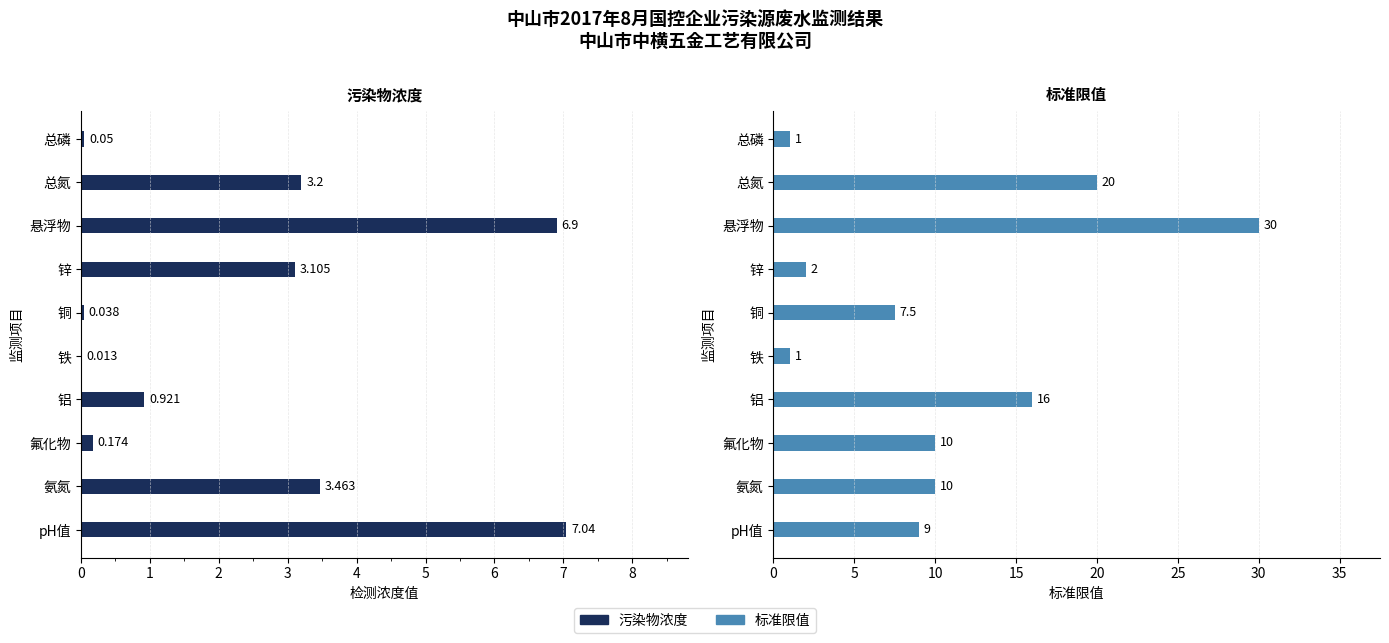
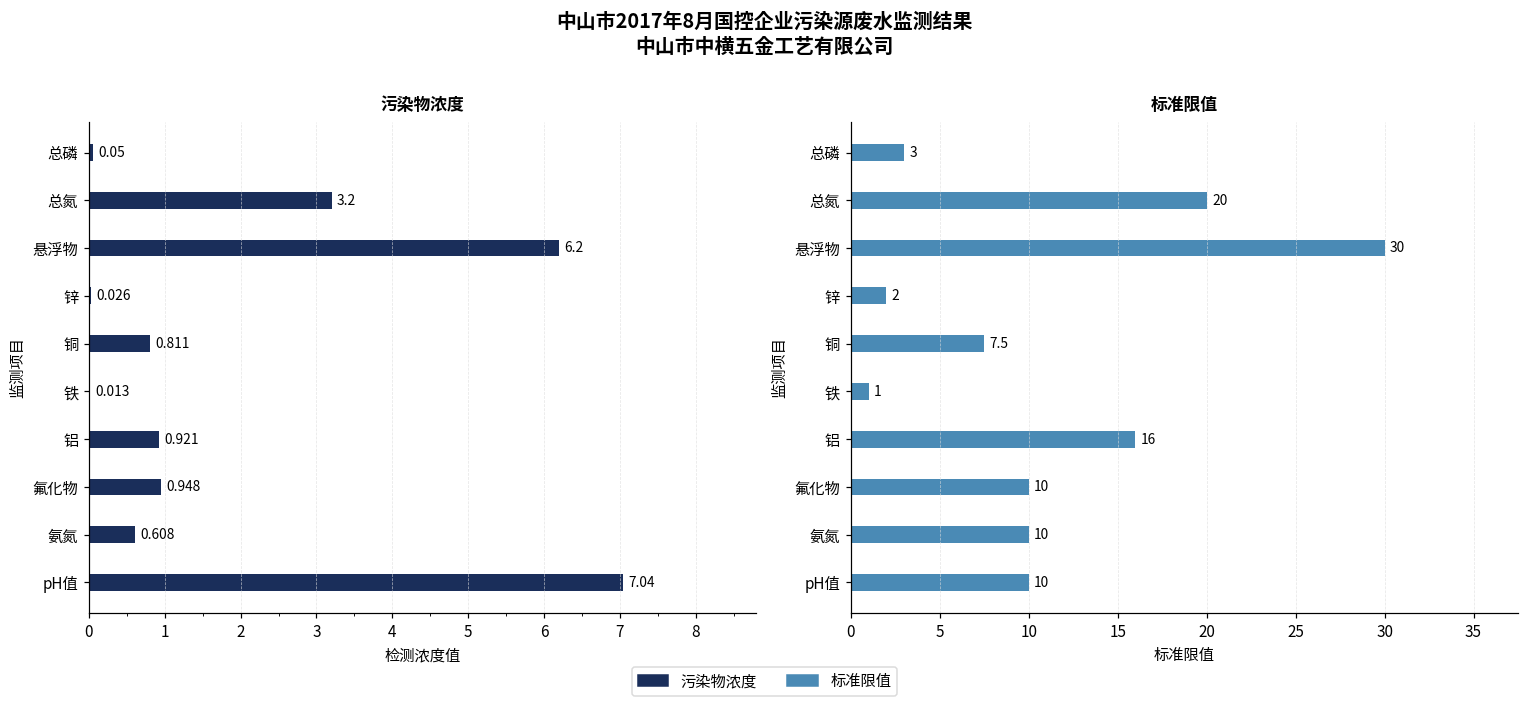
  {
    "污染物浓度": {
      "总磷": 0.05,
      "总氮": 3.2,
-     "悬浮物": 6.9,
-     "锌": 3.105,
-     "铜": 0.038,
+     "悬浮物": 6.2,
+     "锌": 0.026,
+     "铜": 0.811,
      "铁": 0.013,
      "铝": 0.921,
-     "氟化物": 0.174,
-     "氨氮": 3.463,
+     "氟化物": 0.948,
+     "氨氮": 0.608,
      "pH值": 7.04
    },
    "标准限值": {
-     "总磷": 1,
+     "总磷": 3,
      "总氮": 20,
      "悬浮物": 30,
      "锌": 2,
      "铜": 7.5,
      "铁": 1,
      "铝": 16,
      "氟化物": 10,
      "氨氮": 10,
-     "pH值": 9
+     "pH值": 10
    }
  }
